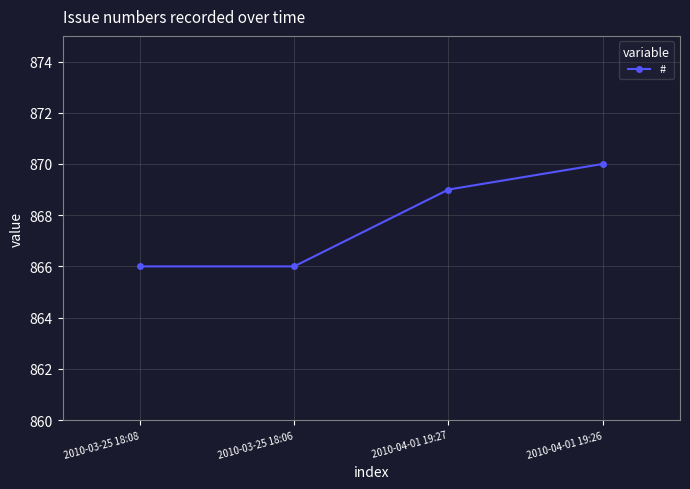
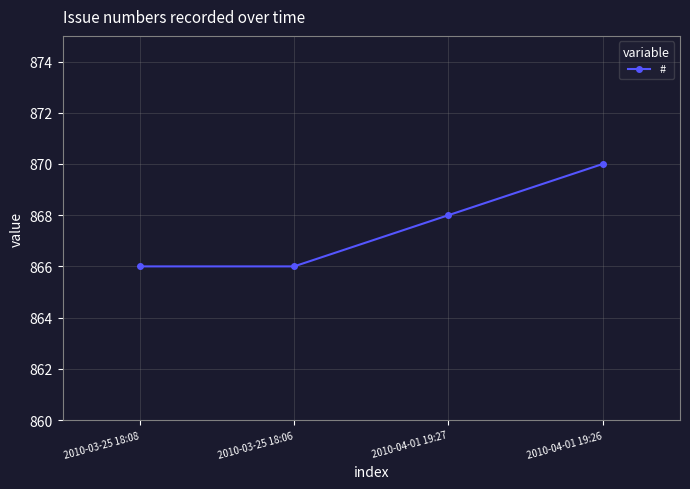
  {
    "2010-03-25 18:08": 866,
    "2010-03-25 18:06": 866,
-   "2010-04-01 19:27": 869,
+   "2010-04-01 19:27": 868,
    "2010-04-01 19:26": 870
  }
